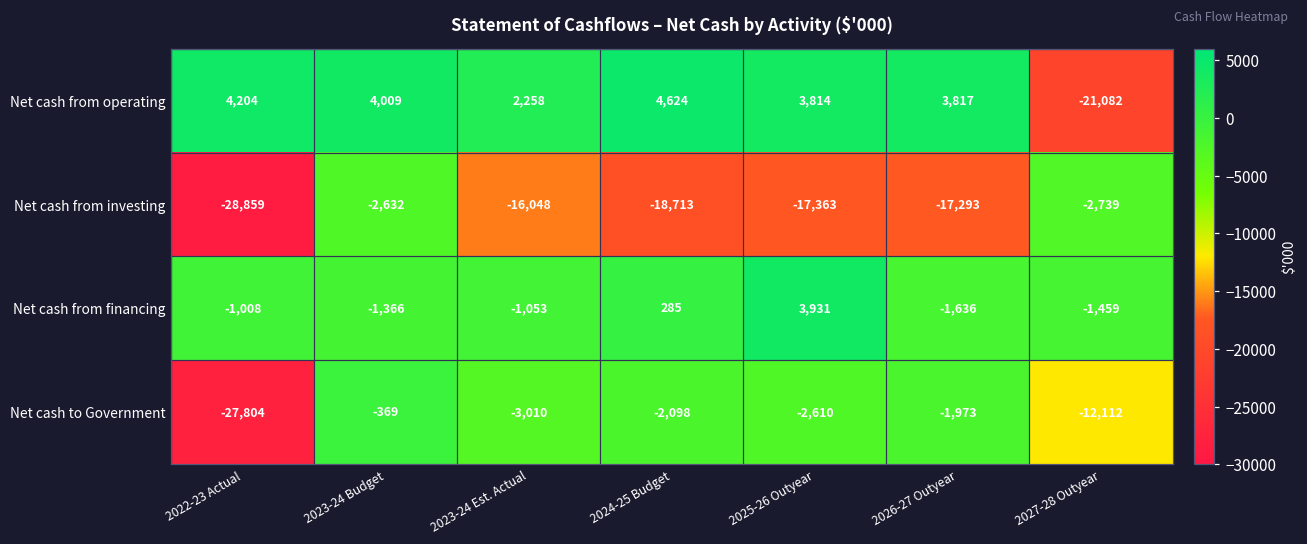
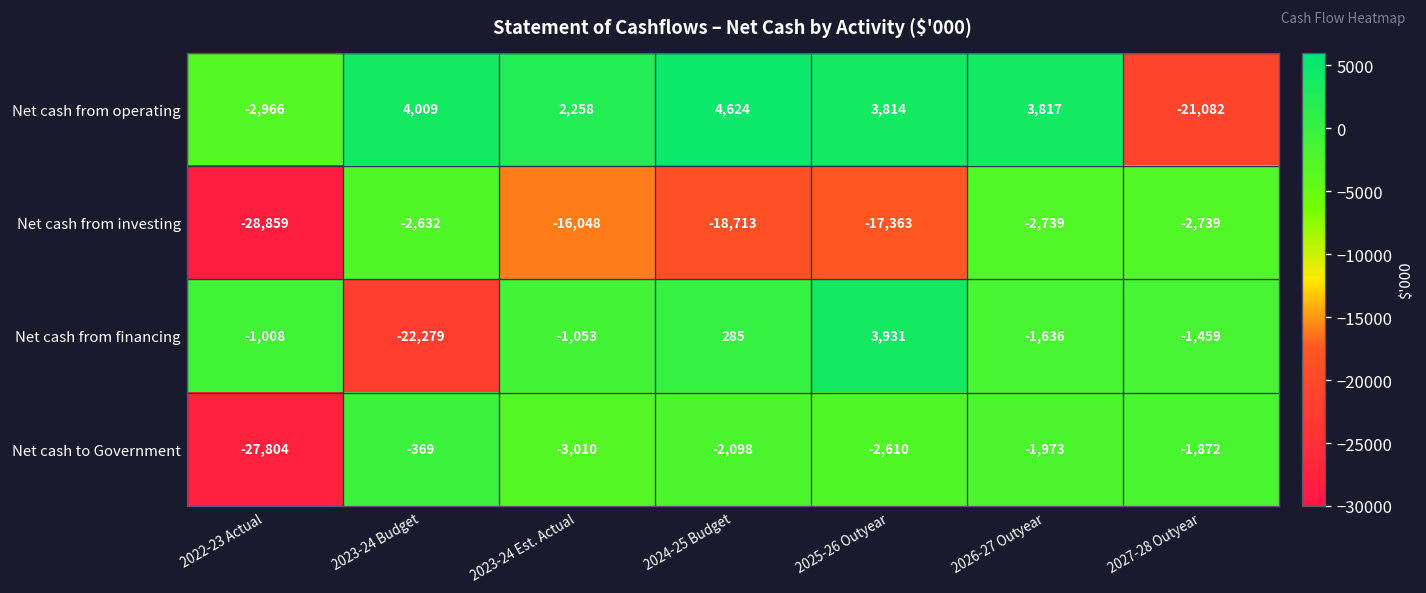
  {
    "Net cash from operating": {
-     "2022-23 Actual": "4,204",
+     "2022-23 Actual": "-2,966",
      "2023-24 Budget": "4,009",
      "2023-24 Est. Actual": "2,258",
      "2024-25 Budget": "4,624",
      "2025-26 Outyear": "3,814",
      "2026-27 Outyear": "3,817",
      "2027-28 Outyear": "-21,082"
    },
    "Net cash from investing": {
      "2022-23 Actual": "-28,859",
      "2023-24 Budget": "-2,632",
      "2023-24 Est. Actual": "-16,048",
      "2024-25 Budget": "-18,713",
      "2025-26 Outyear": "-17,363",
-     "2026-27 Outyear": "-17,293",
+     "2026-27 Outyear": "-2,739",
      "2027-28 Outyear": "-2,739"
    },
    "Net cash from financing": {
      "2022-23 Actual": "-1,008",
-     "2023-24 Budget": "-1,366",
+     "2023-24 Budget": "-22,279",
      "2023-24 Est. Actual": "-1,053",
      "2024-25 Budget": "285",
      "2025-26 Outyear": "3,931",
      "2026-27 Outyear": "-1,636",
      "2027-28 Outyear": "-1,459"
    },
    "Net cash to Government": {
      "2022-23 Actual": "-27,804",
      "2023-24 Budget": "-369",
      "2023-24 Est. Actual": "-3,010",
      "2024-25 Budget": "-2,098",
      "2025-26 Outyear": "-2,610",
      "2026-27 Outyear": "-1,973",
-     "2027-28 Outyear": "-12,112"
+     "2027-28 Outyear": "-1,872"
    }
  }
